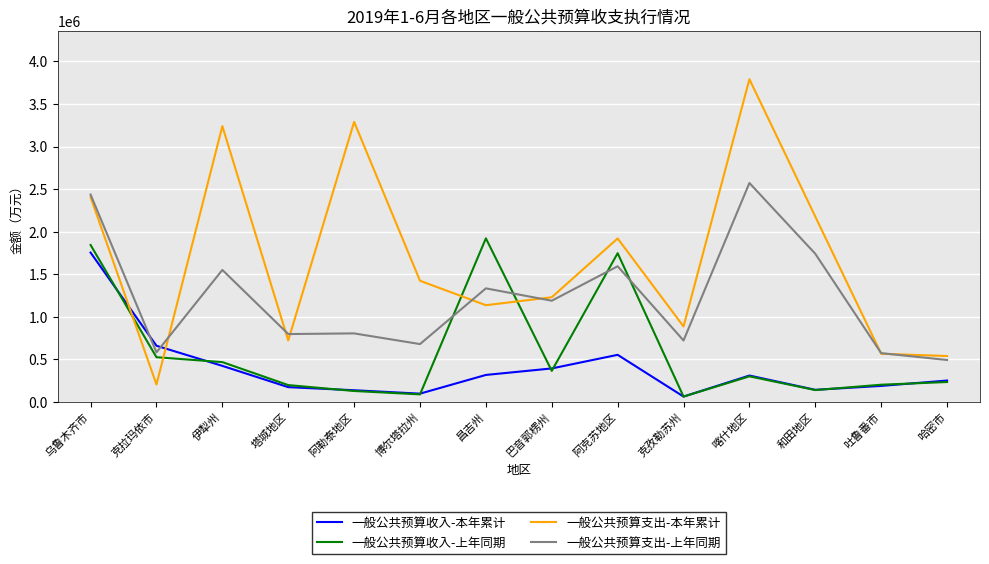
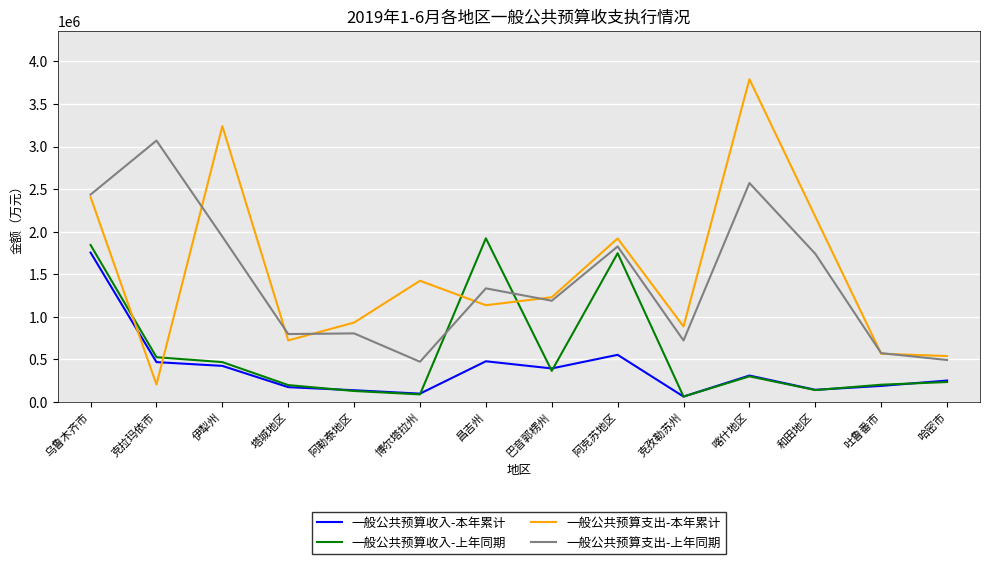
  {
    "一般公共预算收入-本年累计": {
      "乌鲁木齐市": 1800000,
-     "克拉玛依市": 700000,
+     "克拉玛依市": 500000,
      "伊犁州": 400000,
-     "昌吉州": 300000,
+     "昌吉州": 500000,
      "阿克苏地区": 600000
    },
    "一般公共预算收入-上年同期": {
      "乌鲁木齐市": 1800000,
      "克拉玛依市": 500000,
      "伊犁州": 500000,
      "昌吉州": 1900000,
      "阿克苏地区": 1700000
    },
    "一般公共预算支出-本年累计": {
      "乌鲁木齐市": 2400000,
      "克拉玛依市": 200000,
      "伊犁州": 3200000,
      "塔城地区": 700000,
-     "阿勒泰地区": 3300000,
+     "阿勒泰地区": 900000,
      "博尔塔拉州": 1400000,
      "昌吉州": 1100000,
      "巴音郭楞州": 1200000,
      "阿克苏地区": 1900000,
      "克孜勒苏州": 900000,
      "喀什地区": 3800000,
      "和田地区": 2200000,
      "哈密市": 500000
    },
    "一般公共预算支出-上年同期": {
      "乌鲁木齐市": 2400000,
-     "克拉玛依市": 600000,
-     "伊犁州": 1500000,
+     "克拉玛依市": 3100000,
+     "伊犁州": 1900000,
      "塔城地区": 800000,
      "阿勒泰地区": 800000,
-     "博尔塔拉州": 700000,
+     "博尔塔拉州": 500000,
      "昌吉州": 1300000,
      "巴音郭楞州": 1200000,
-     "阿克苏地区": 1600000,
+     "阿克苏地区": 1800000,
      "克孜勒苏州": 700000,
      "喀什地区": 2600000,
      "和田地区": 1700000,
      "哈密市": 500000
    }
  }
